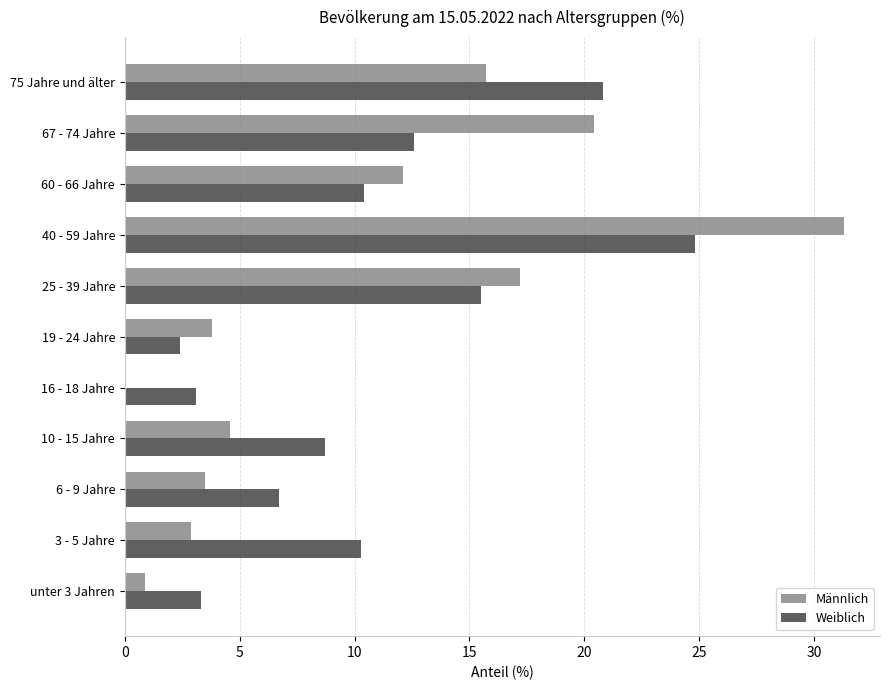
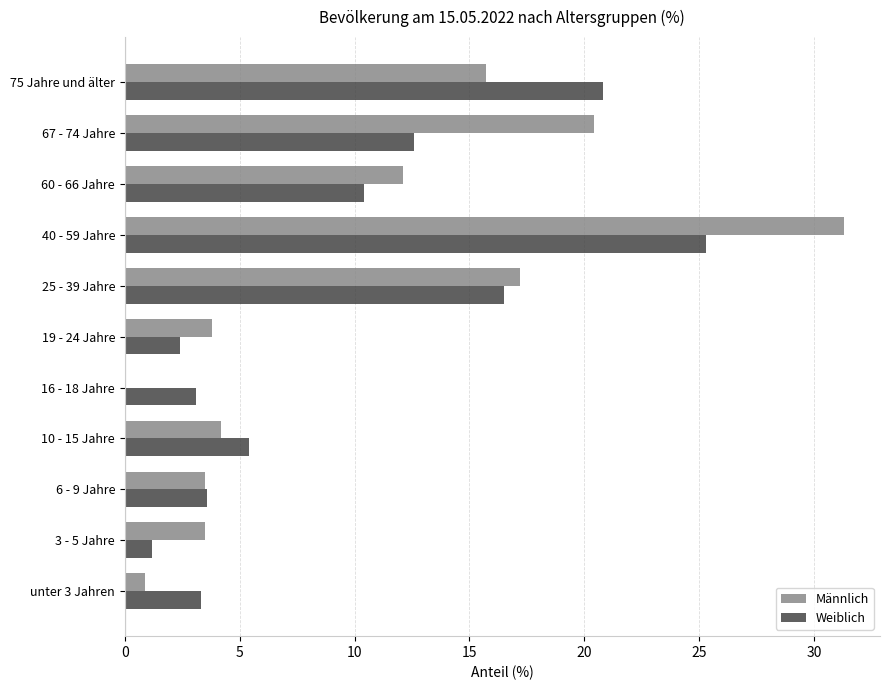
  {
    "Männlich": {
      "75 Jahre und älter": 15.7,
      "67 - 74 Jahre": 20.4,
      "60 - 66 Jahre": 12.1,
      "40 - 59 Jahre": 31.3,
      "25 - 39 Jahre": 17.2,
      "19 - 24 Jahre": 3.8,
      "16 - 18 Jahre": 0.0,
-     "10 - 15 Jahre": 4.6,
+     "10 - 15 Jahre": 4.2,
      "6 - 9 Jahre": 3.5,
-     "3 - 5 Jahre": 2.9,
+     "3 - 5 Jahre": 3.5,
      "unter 3 Jahren": 0.9
    },
    "Weiblich": {
      "75 Jahre und älter": 20.8,
      "67 - 74 Jahre": 12.6,
      "60 - 66 Jahre": 10.4,
-     "40 - 59 Jahre": 24.8,
-     "25 - 39 Jahre": 15.5,
+     "40 - 59 Jahre": 25.3,
+     "25 - 39 Jahre": 16.5,
      "19 - 24 Jahre": 2.4,
      "16 - 18 Jahre": 3.1,
-     "10 - 15 Jahre": 8.7,
-     "6 - 9 Jahre": 6.7,
-     "3 - 5 Jahre": 10.3,
+     "10 - 15 Jahre": 5.4,
+     "6 - 9 Jahre": 3.6,
+     "3 - 5 Jahre": 1.2,
      "unter 3 Jahren": 3.3
    }
  }
